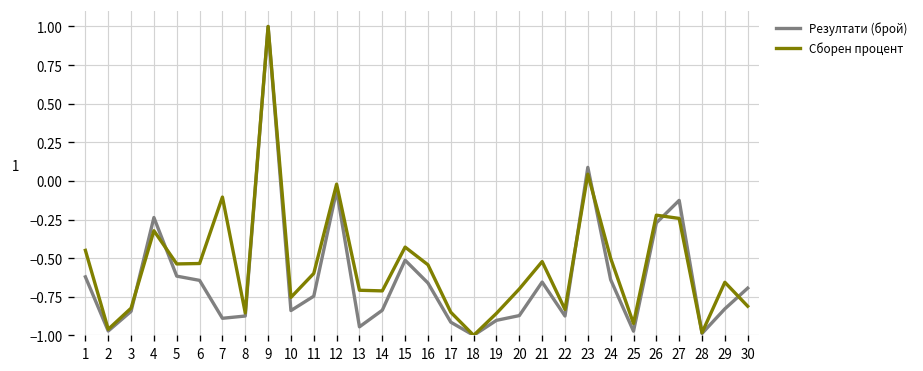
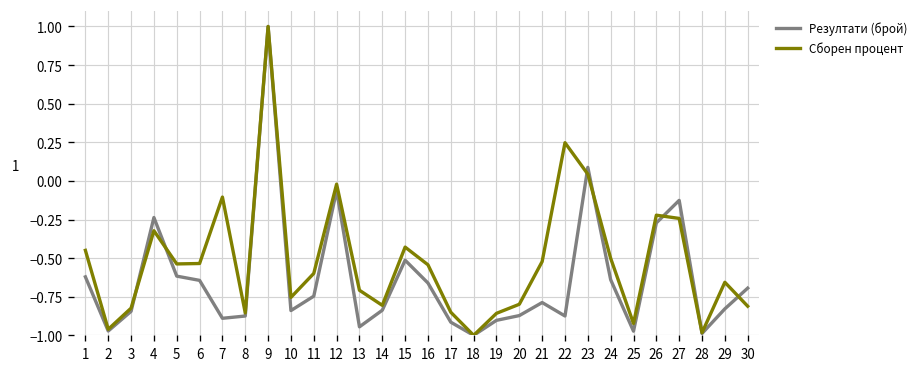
  {
    "Резултати (брой)": {
      "1": -0.62,
      "3": -0.84,
      "4": -0.24,
      "5": -0.62,
      "6": -0.64,
      "7": -0.89,
      "8": -0.87,
      "10": -0.84,
      "11": -0.75,
      "12": -0.06,
      "13": -0.95,
      "14": -0.84,
      "15": -0.51,
      "16": -0.66,
      "17": -0.91,
      "19": -0.90,
      "20": -0.87,
-     "21": -0.66,
+     "21": -0.79,
      "22": -0.87,
      "23": 0.09,
      "24": -0.64,
      "25": -0.97,
      "26": -0.27,
      "27": -0.13,
      "29": -0.83,
      "30": -0.69
    },
    "Сборен процент": {
      "1": -0.45,
      "3": -0.82,
      "4": -0.32,
      "5": -0.54,
      "6": -0.53,
      "7": -0.10,
      "8": -0.85,
      "10": -0.75,
      "11": -0.60,
      "12": -0.02,
      "13": -0.71,
-     "14": -0.71,
+     "14": -0.81,
      "15": -0.43,
      "16": -0.54,
      "17": -0.85,
      "19": -0.86,
-     "20": -0.70,
+     "20": -0.80,
      "21": -0.52,
-     "22": -0.83,
+     "22": 0.25,
      "23": 0.04,
      "24": -0.50,
      "25": -0.92,
      "26": -0.22,
      "27": -0.24,
      "29": -0.66,
      "30": -0.81
    }
  }
